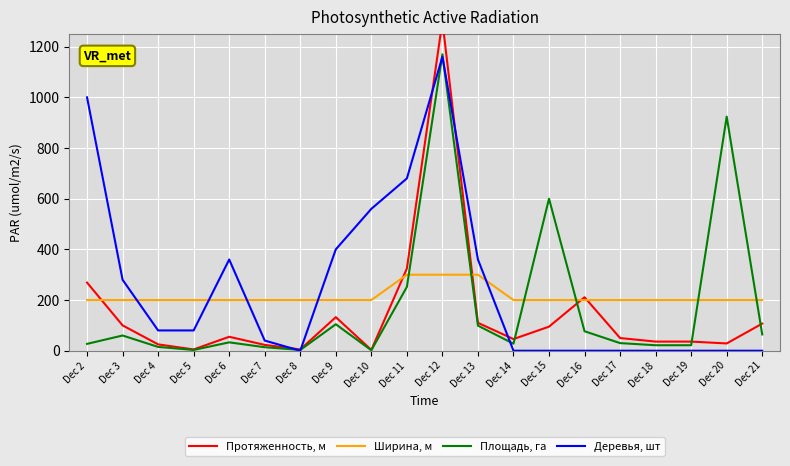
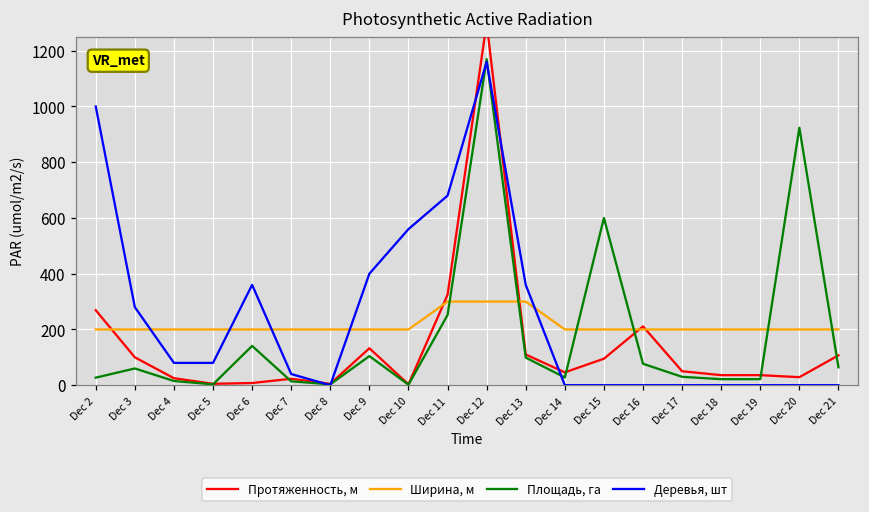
  {
    "Протяженность, м": {
      "Dec 2": 270,
      "Dec 3": 100,
-     "Dec 6": 60,
+     "Dec 6": 10,
      "Dec 9": 130,
      "Dec 11": 320,
      "Dec 13": 110,
      "Dec 14": 50,
      "Dec 15": 100,
      "Dec 16": 210,
      "Dec 17": 50,
      "Dec 18": 40,
      "Dec 19": 40,
      "Dec 20": 30,
      "Dec 21": 110
    },
    "Ширина, м": {
      "Dec 2": 200,
      "Dec 3": 200,
      "Dec 4": 200,
      "Dec 5": 200,
      "Dec 6": 200,
      "Dec 7": 200,
      "Dec 8": 200,
      "Dec 9": 200,
      "Dec 10": 200,
      "Dec 11": 300,
      "Dec 12": 300,
      "Dec 13": 300,
      "Dec 14": 200,
      "Dec 15": 200,
      "Dec 16": 200,
      "Dec 17": 200,
      "Dec 18": 200,
      "Dec 19": 200,
      "Dec 20": 200,
      "Dec 21": 200
    },
    "Площадь, га": {
      "Dec 2": 30,
      "Dec 3": 60,
-     "Dec 6": 30,
+     "Dec 6": 140,
      "Dec 9": 100,
      "Dec 11": 250,
      "Dec 13": 100,
      "Dec 14": 30,
      "Dec 15": 600,
      "Dec 16": 80,
      "Dec 17": 30,
      "Dec 18": 20,
      "Dec 19": 20,
      "Dec 20": 920,
      "Dec 21": 60
    },
    "Деревья, шт": {
      "Dec 2": 1000,
      "Dec 3": 280,
      "Dec 4": 80,
      "Dec 5": 80,
      "Dec 6": 360,
      "Dec 7": 40,
      "Dec 9": 400,
      "Dec 10": 560,
      "Dec 11": 680,
      "Dec 13": 360,
      "Dec 14": 0,
      "Dec 15": 0,
      "Dec 16": 0,
      "Dec 17": 0,
      "Dec 18": 0,
      "Dec 19": 0,
      "Dec 20": 0,
      "Dec 21": 0
    }
  }
